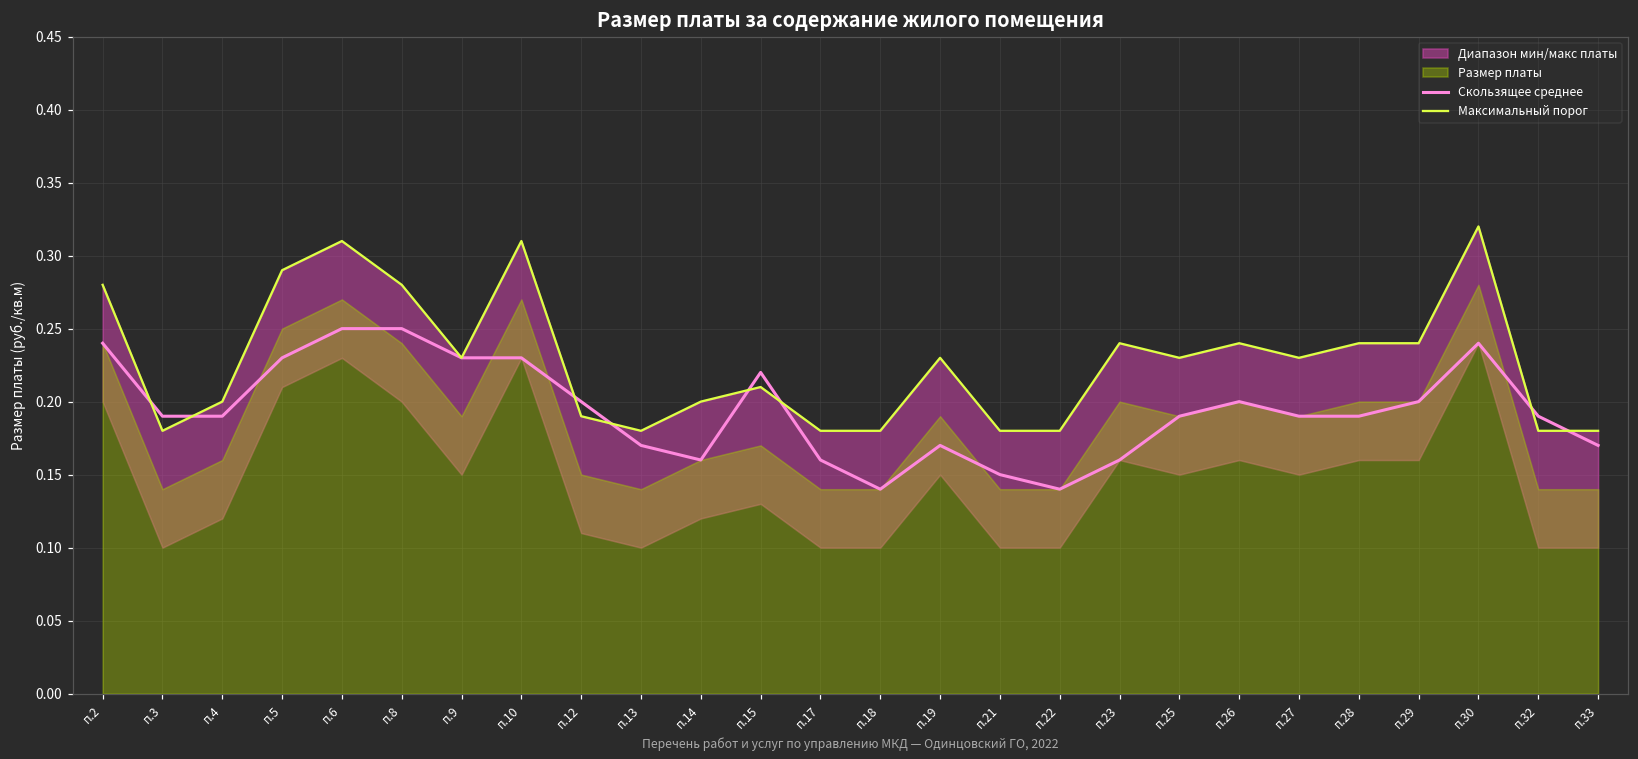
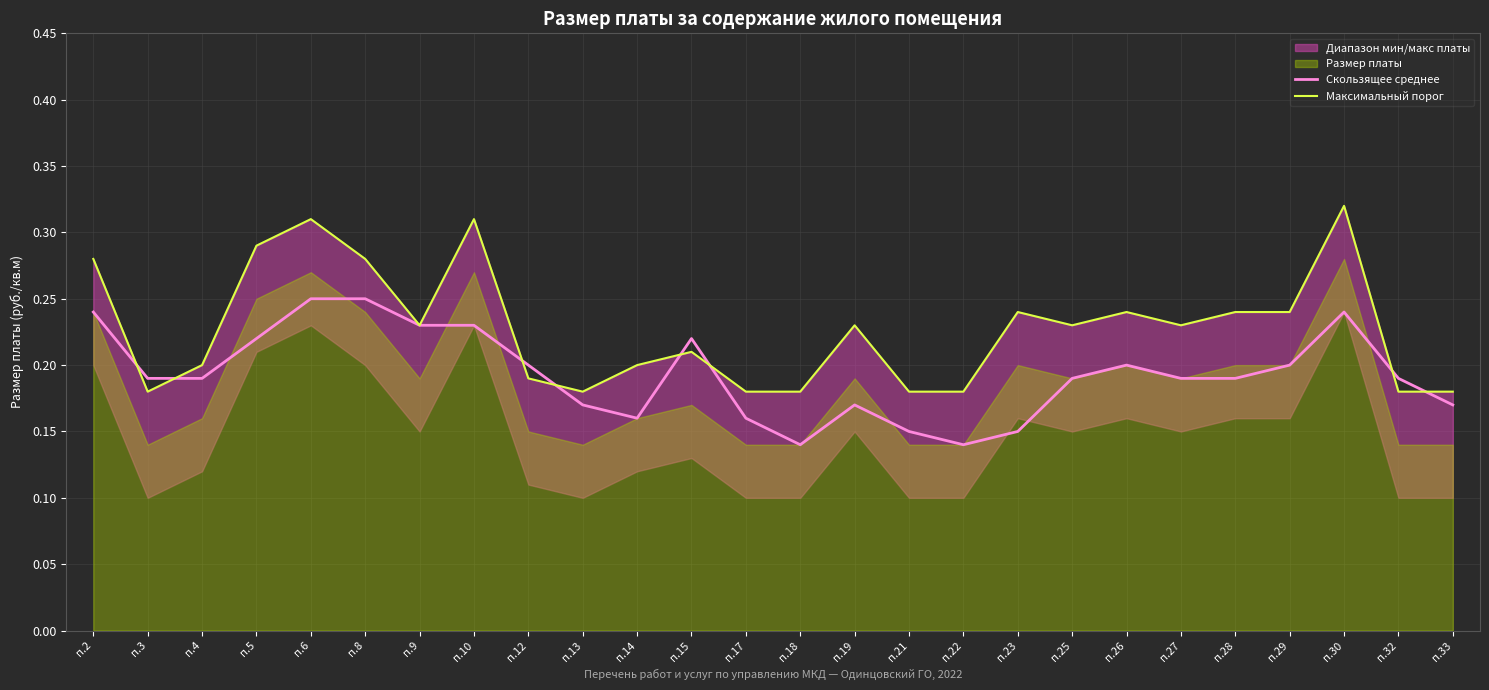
  {
    "Скользящее среднее": {
      "п.3": 0.19,
      "п.4": 0.19,
-     "п.5": 0.23,
+     "п.5": 0.22,
      "п.6": 0.25,
      "п.8": 0.25,
      "п.10": 0.23,
      "п.12": 0.20,
      "п.13": 0.17,
      "п.15": 0.22,
      "п.17": 0.16,
      "п.19": 0.17,
      "п.21": 0.15,
-     "п.23": 0.16,
+     "п.23": 0.15,
      "п.28": 0.19,
      "п.30": 0.24,
      "п.32": 0.19,
      "п.33": 0.17
    },
    "Диапазон мин/макс платы": {
      "п.2": 0.28,
      "п.3": 0.18,
      "п.4": 0.20,
      "п.5": 0.29,
      "п.6": 0.31,
      "п.8": 0.28,
      "п.10": 0.31,
      "п.12": 0.19,
      "п.13": 0.18,
      "п.14": 0.20,
      "п.15": 0.21,
      "п.17": 0.18,
      "п.18": 0.18,
      "п.19": 0.23,
      "п.21": 0.18,
      "п.22": 0.18,
      "п.23": 0.24,
      "п.25": 0.23,
      "п.26": 0.24,
      "п.27": 0.23,
      "п.28": 0.24,
      "п.29": 0.24,
      "п.30": 0.32,
      "п.32": 0.18,
      "п.33": 0.18
    },
    "Размер платы": {
      "п.3": 0.14,
      "п.4": 0.16,
      "п.5": 0.25,
      "п.6": 0.27,
      "п.8": 0.24,
      "п.9": 0.19,
      "п.10": 0.27,
      "п.12": 0.15,
      "п.13": 0.14,
      "п.15": 0.17,
      "п.17": 0.14,
      "п.19": 0.19,
      "п.21": 0.14,
      "п.23": 0.20,
      "п.28": 0.20,
      "п.30": 0.28,
      "п.32": 0.14,
      "п.33": 0.14
    }
  }
